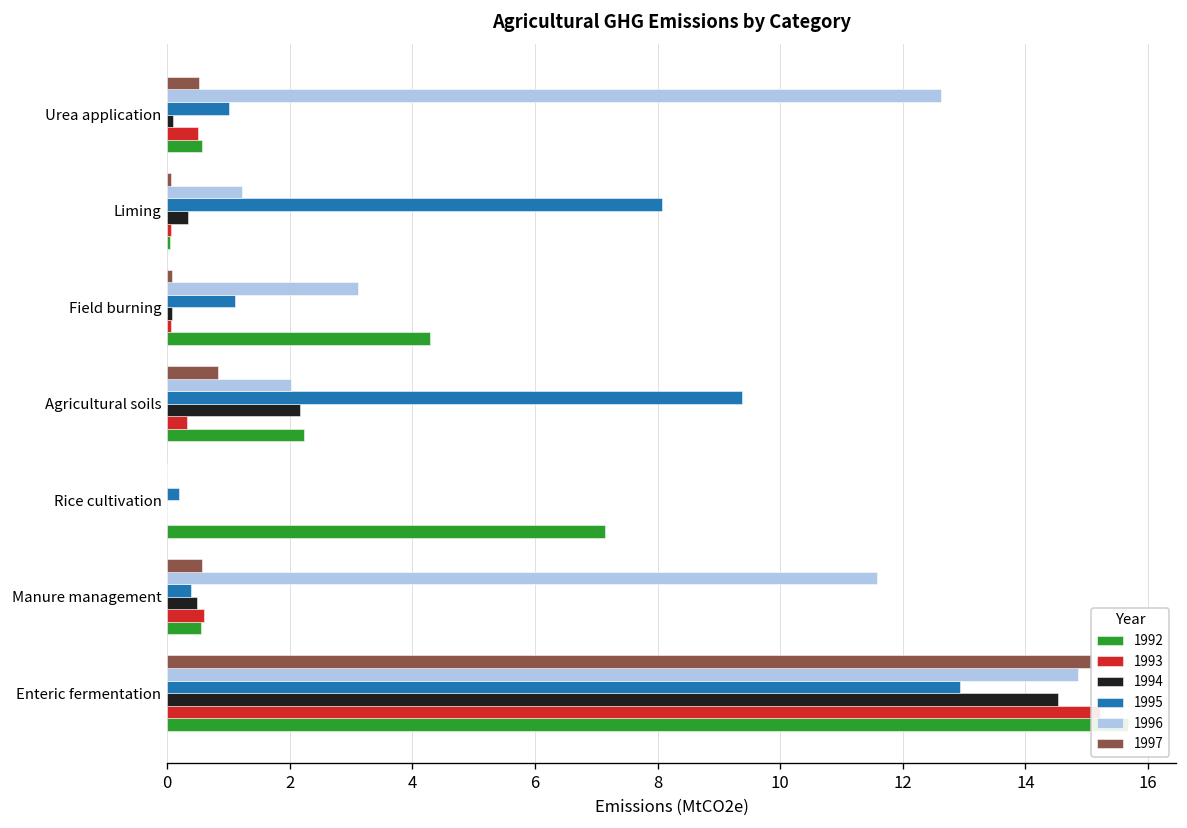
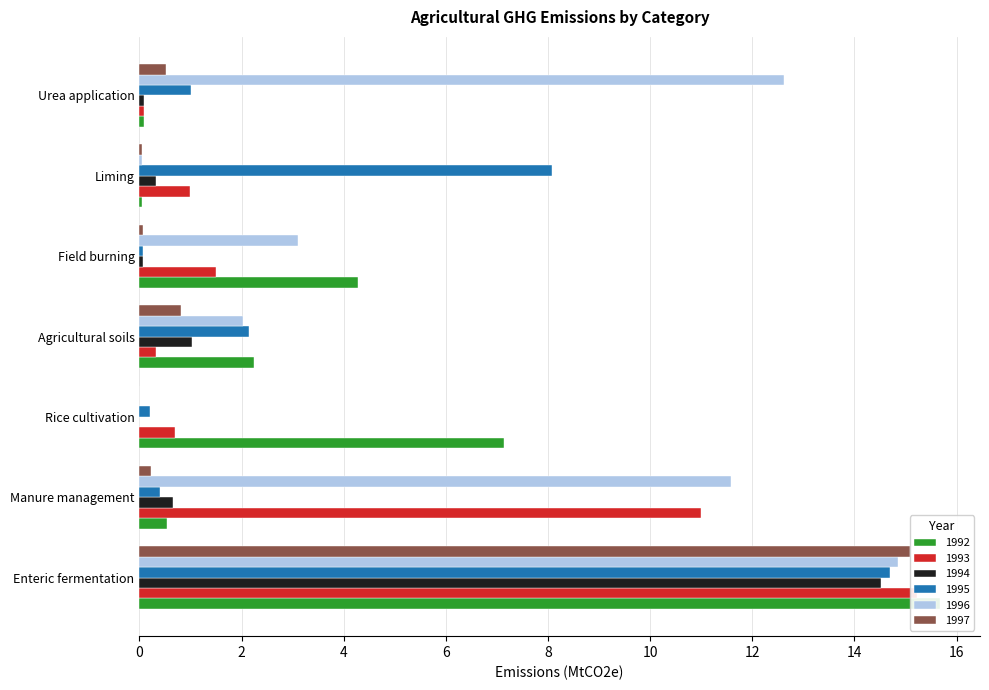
  {
    "1992": {
-     "Urea application": 0.6,
+     "Urea application": 0.1,
      "Field burning": 4.3,
      "Agricultural soils": 2.2,
      "Rice cultivation": 7.1,
      "Manure management": 0.5
    },
    "1993": {
-     "Urea application": 0.5,
-     "Liming": 0.1,
-     "Field burning": 0.1,
+     "Urea application": 0.1,
+     "Liming": 1.0,
+     "Field burning": 1.5,
      "Agricultural soils": 0.3,
-     "Rice cultivation": 0.0,
-     "Manure management": 0.6
+     "Rice cultivation": 0.7,
+     "Manure management": 11.0
    },
    "1994": {
      "Urea application": 0.1,
      "Liming": 0.3,
      "Field burning": 0.1,
-     "Agricultural soils": 2.2,
+     "Agricultural soils": 1.0,
      "Rice cultivation": 0.0,
-     "Manure management": 0.5,
+     "Manure management": 0.6,
      "Enteric fermentation": 14.5
    },
    "1995": {
      "Urea application": 1.0,
      "Liming": 8.1,
-     "Field burning": 1.1,
-     "Agricultural soils": 9.4,
+     "Field burning": 0.1,
+     "Agricultural soils": 2.1,
      "Rice cultivation": 0.2,
      "Manure management": 0.4,
-     "Enteric fermentation": 12.9
+     "Enteric fermentation": 14.7
    },
    "1996": {
      "Urea application": 12.6,
-     "Liming": 1.2,
+     "Liming": 0.1,
      "Field burning": 3.1,
      "Agricultural soils": 2.0,
      "Rice cultivation": 0.0,
      "Manure management": 11.6,
      "Enteric fermentation": 14.9
    },
    "1997": {
      "Urea application": 0.5,
      "Liming": 0.1,
      "Field burning": 0.1,
      "Agricultural soils": 0.8,
      "Rice cultivation": 0.0,
-     "Manure management": 0.6
+     "Manure management": 0.2
    }
  }
